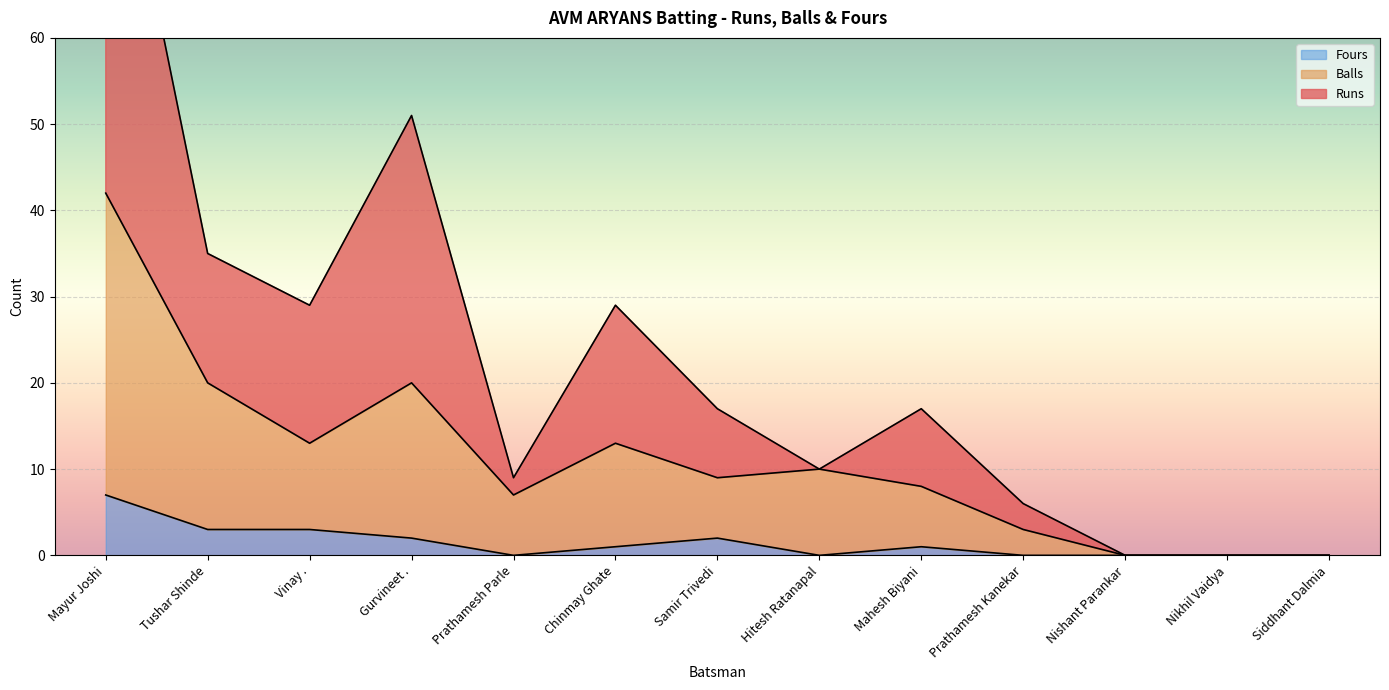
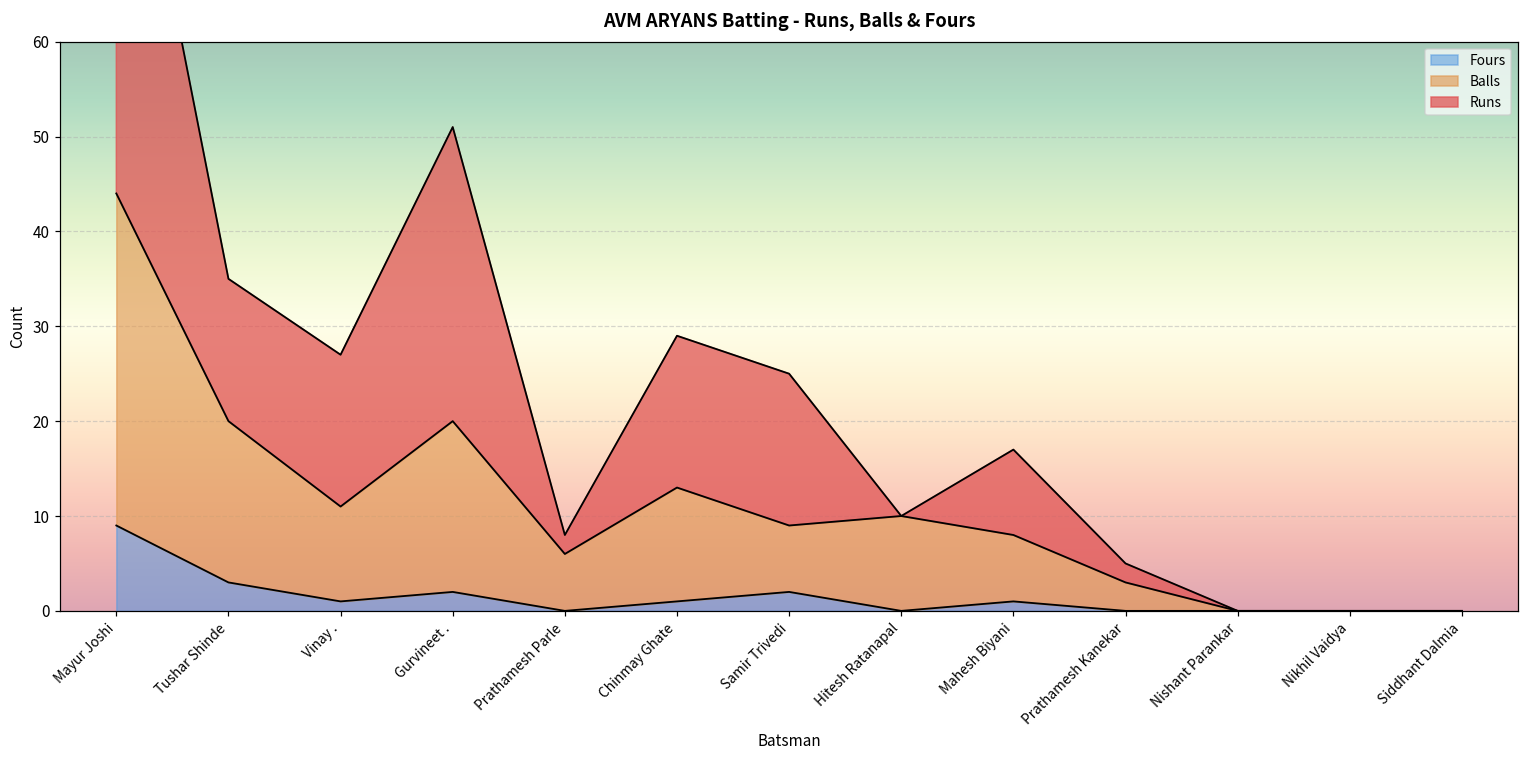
  {
    "Fours": {
-     "Mayur Joshi": 7,
+     "Mayur Joshi": 9,
      "Tushar Shinde": 3,
-     "Vinay .": 3,
+     "Vinay .": 1,
      "Gurvineet .": 2,
      "Prathamesh Parle": 0,
      "Chinmay Ghate": 1,
      "Samir Trivedi": 2,
      "Hitesh Ratanapal": 0,
      "Mahesh Biyani": 1,
      "Prathamesh Kanekar": 0
    },
    "Balls": {
      "Mayur Joshi": 35,
      "Tushar Shinde": 17,
      "Vinay .": 10,
      "Gurvineet .": 18,
-     "Prathamesh Parle": 7,
+     "Prathamesh Parle": 6,
      "Chinmay Ghate": 12,
      "Samir Trivedi": 7,
      "Mahesh Biyani": 7,
      "Prathamesh Kanekar": 3
    },
    "Runs": {
      "Tushar Shinde": 15,
      "Vinay .": 16,
      "Gurvineet .": 31,
      "Prathamesh Parle": 2,
      "Chinmay Ghate": 16,
-     "Samir Trivedi": 8,
+     "Samir Trivedi": 16,
      "Mahesh Biyani": 9,
-     "Prathamesh Kanekar": 3
+     "Prathamesh Kanekar": 2
    }
  }
